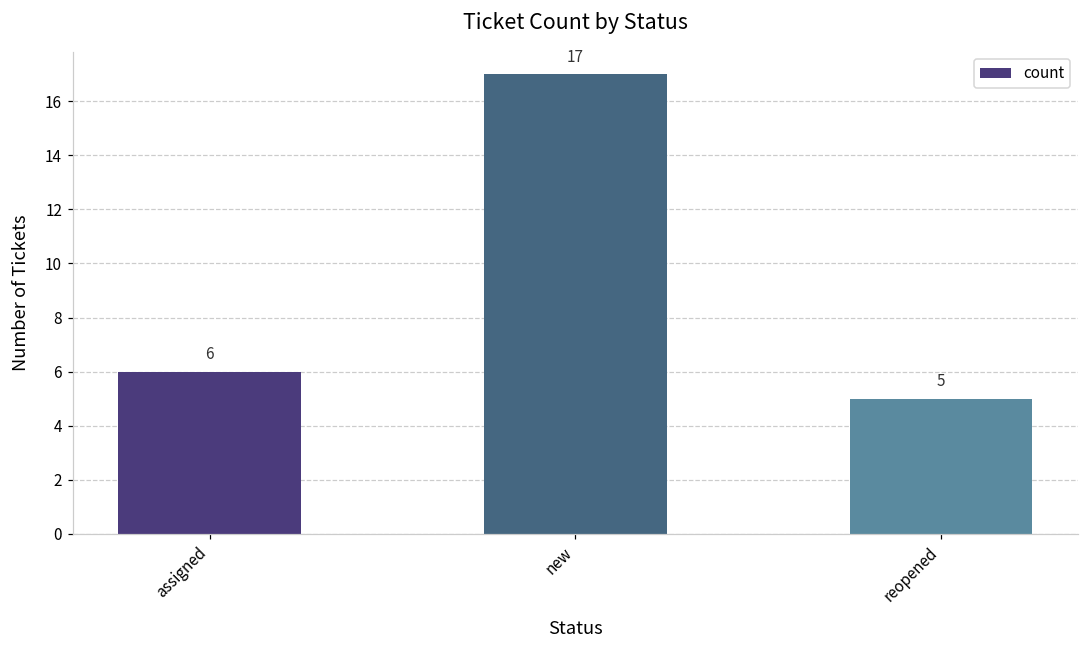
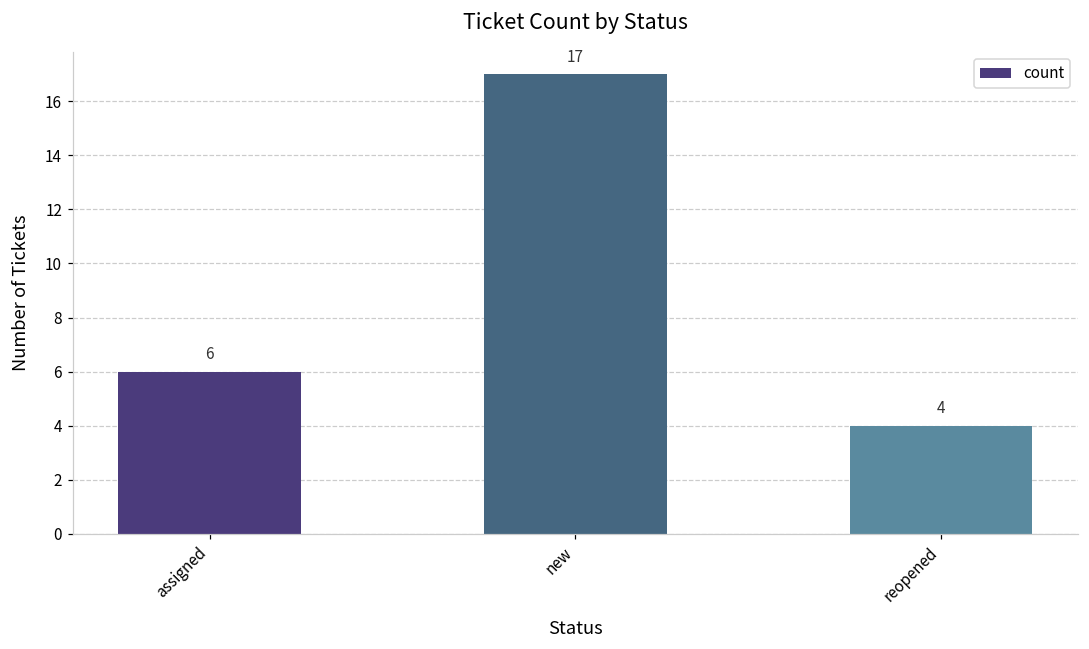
  {
    "assigned": 6,
    "new": 17,
-   "reopened": 5
+   "reopened": 4
  }
